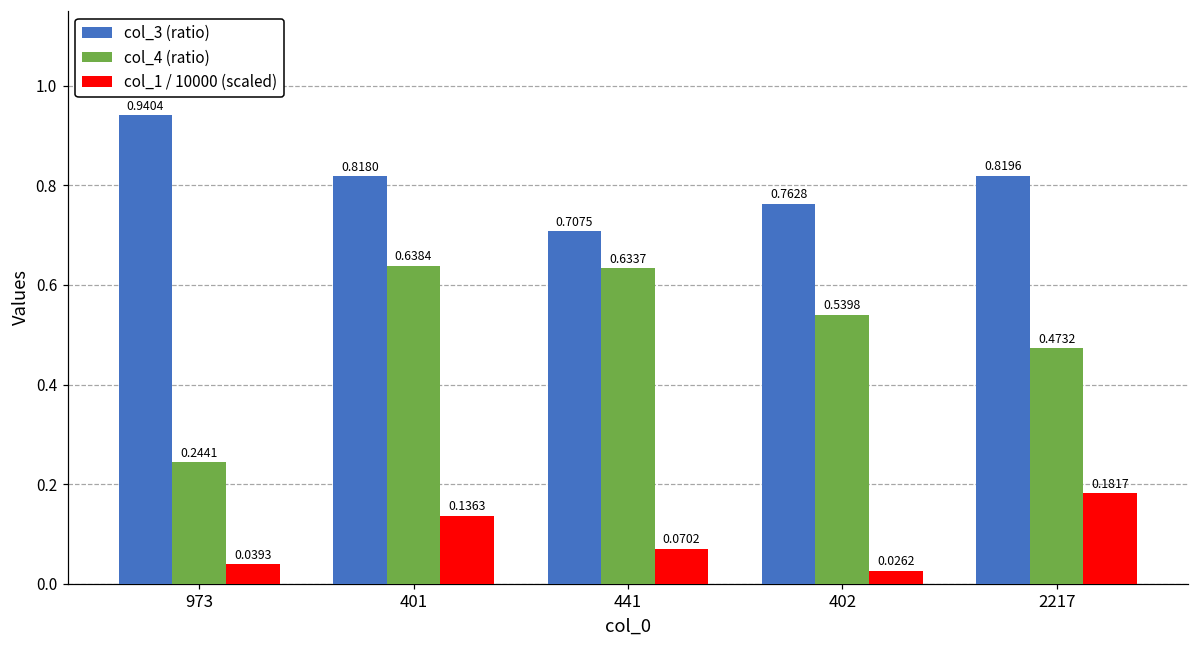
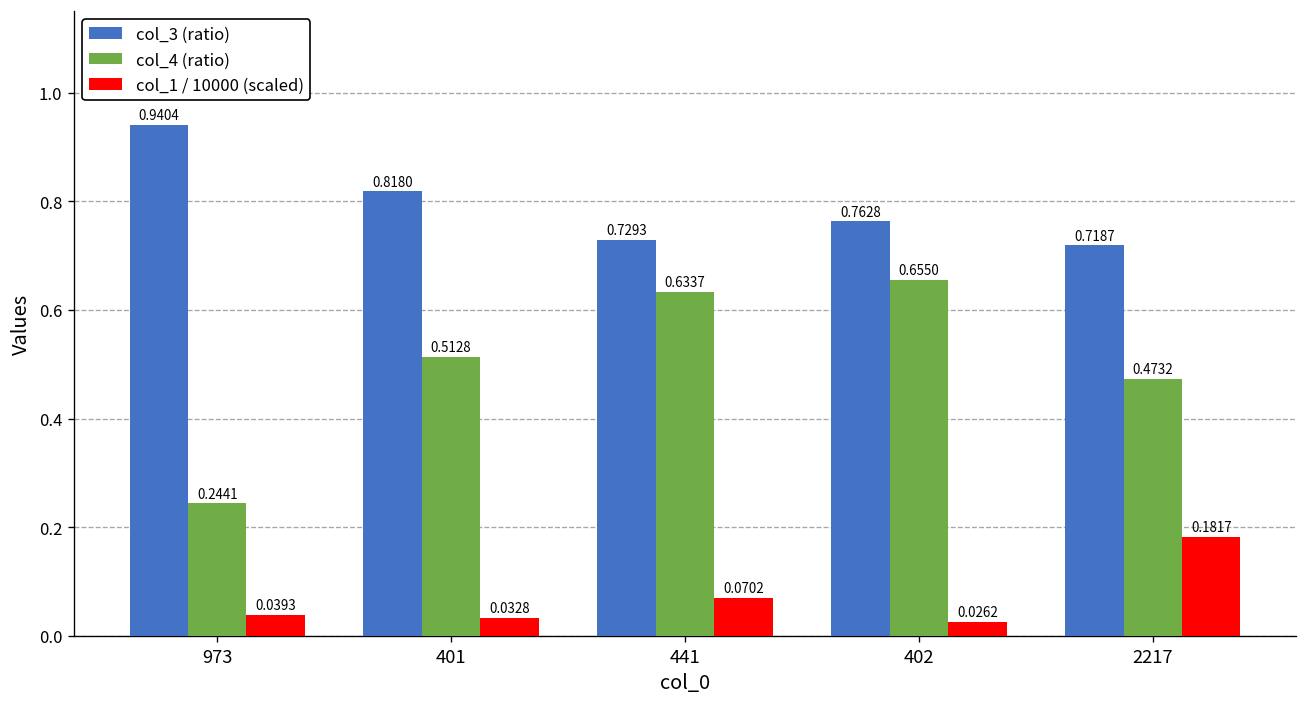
  {
    "col_3 (ratio)": {
      "973": 0.9404,
      "401": 0.8180,
-     "441": 0.7075,
+     "441": 0.7293,
      "402": 0.7628,
-     "2217": 0.8196
+     "2217": 0.7187
    },
    "col_4 (ratio)": {
      "973": 0.2441,
-     "401": 0.6384,
+     "401": 0.5128,
      "441": 0.6337,
-     "402": 0.5398,
+     "402": 0.6550,
      "2217": 0.4732
    },
    "col_1 / 10000 (scaled)": {
      "973": 0.0393,
-     "401": 0.1363,
+     "401": 0.0328,
      "441": 0.0702,
      "402": 0.0262,
      "2217": 0.1817
    }
  }
